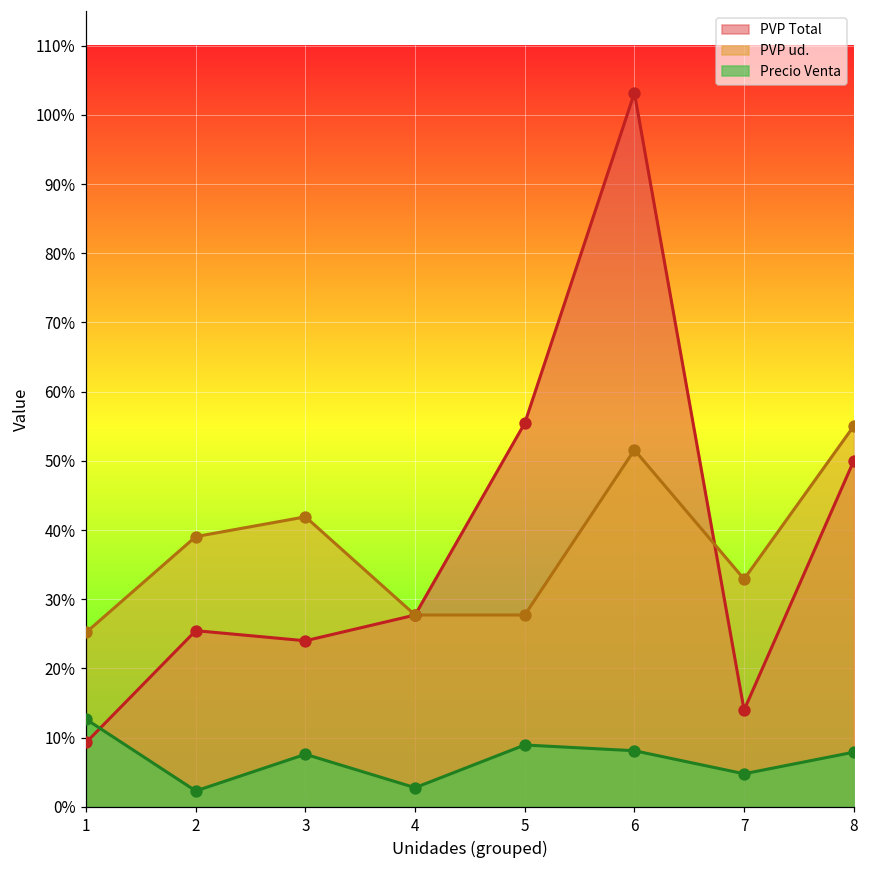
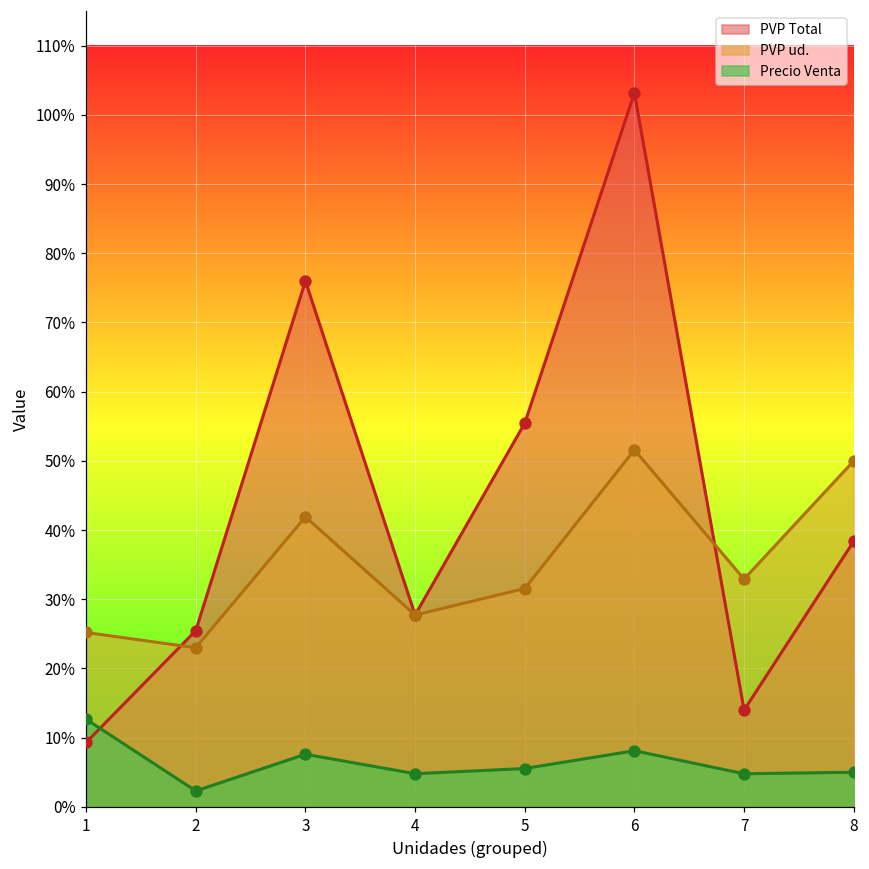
  {
    "PVP Total": {
      "1": "9%",
      "2": "25%",
-     "3": "24%",
+     "3": "76%",
      "5": "55%",
      "6": "103%",
      "7": "14%",
-     "8": "50%"
+     "8": "38%"
    },
    "PVP ud.": {
      "1": "25%",
-     "2": "39%",
+     "2": "23%",
      "3": "42%",
-     "5": "28%",
+     "5": "32%",
      "6": "52%",
      "7": "33%",
-     "8": "55%"
+     "8": "50%"
    },
    "Precio Venta": {
      "1": "13%",
      "2": "2%",
      "3": "8%",
-     "4": "3%",
-     "5": "9%",
+     "4": "5%",
+     "5": "6%",
      "6": "8%",
      "7": "5%",
-     "8": "8%"
+     "8": "5%"
    }
  }
